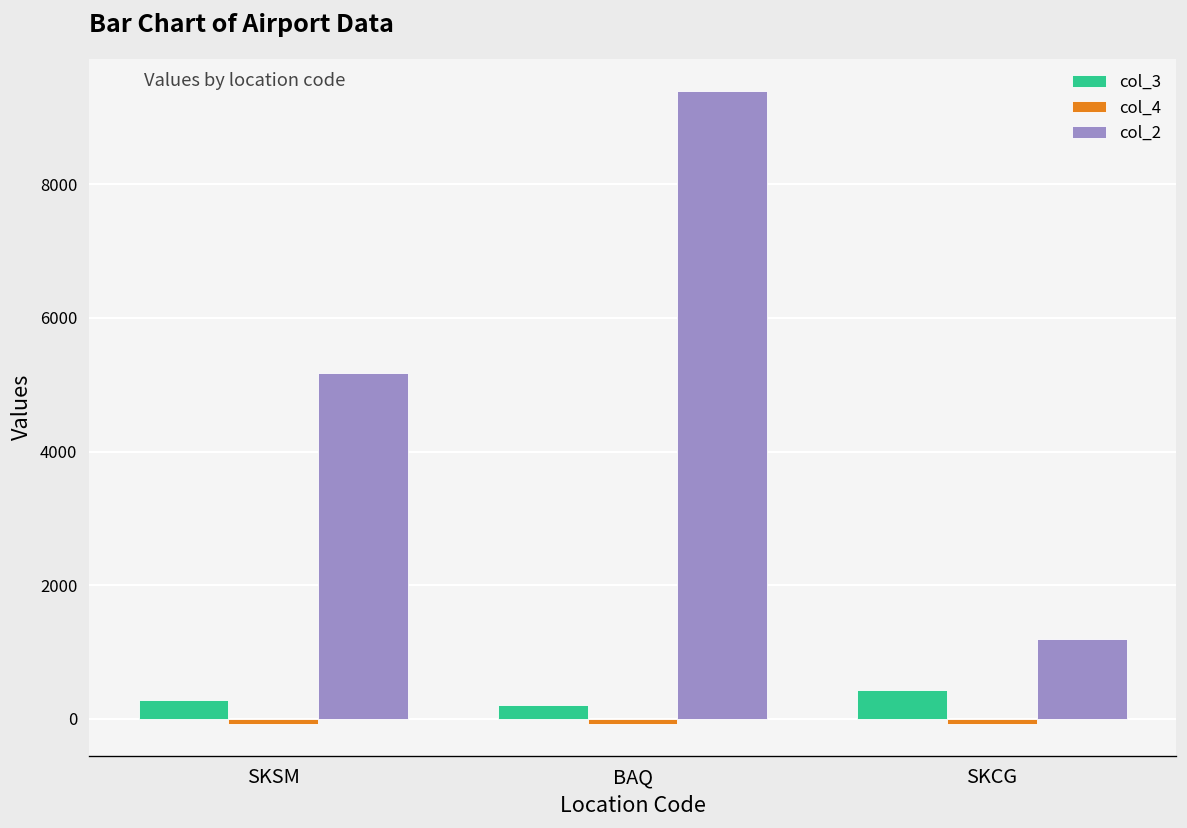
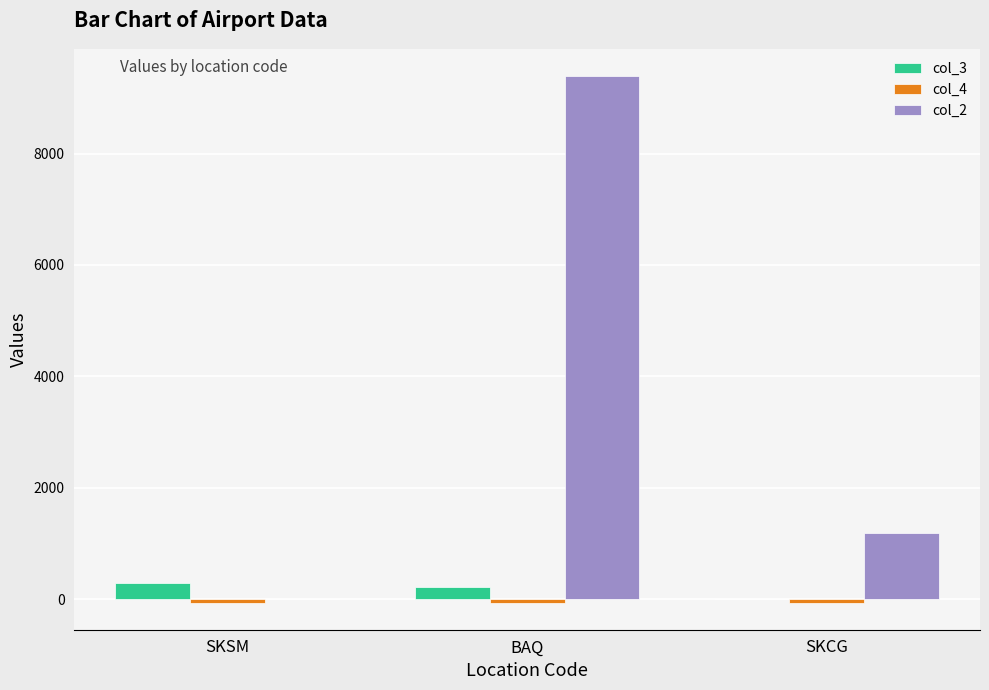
  {
    "col_3": {
      "SKSM": 300,
      "BAQ": 200,
-     "SKCG": 400
+     "SKCG": 0
    },
    "col_4": {
      "SKSM": -100,
      "BAQ": -100,
      "SKCG": -100
    },
    "col_2": {
-     "SKSM": 5200,
+     "SKSM": 0,
      "BAQ": 9400,
      "SKCG": 1200
    }
  }
